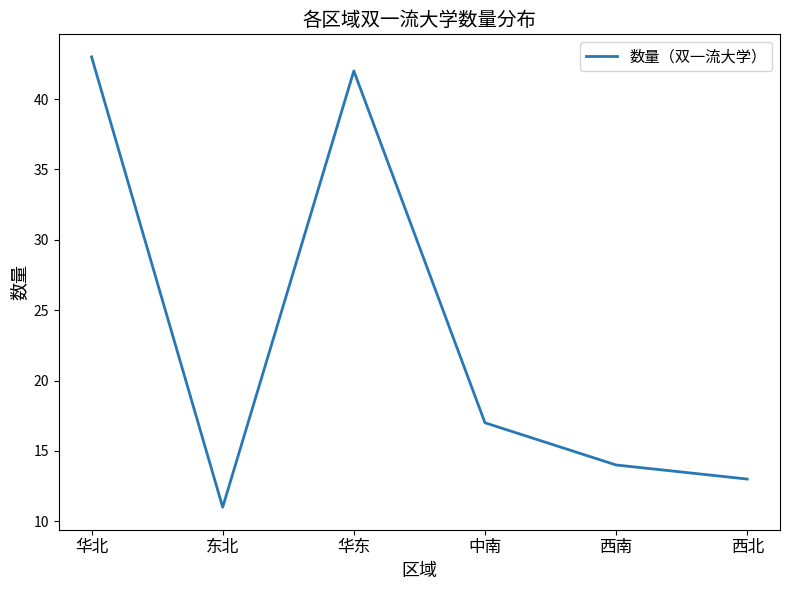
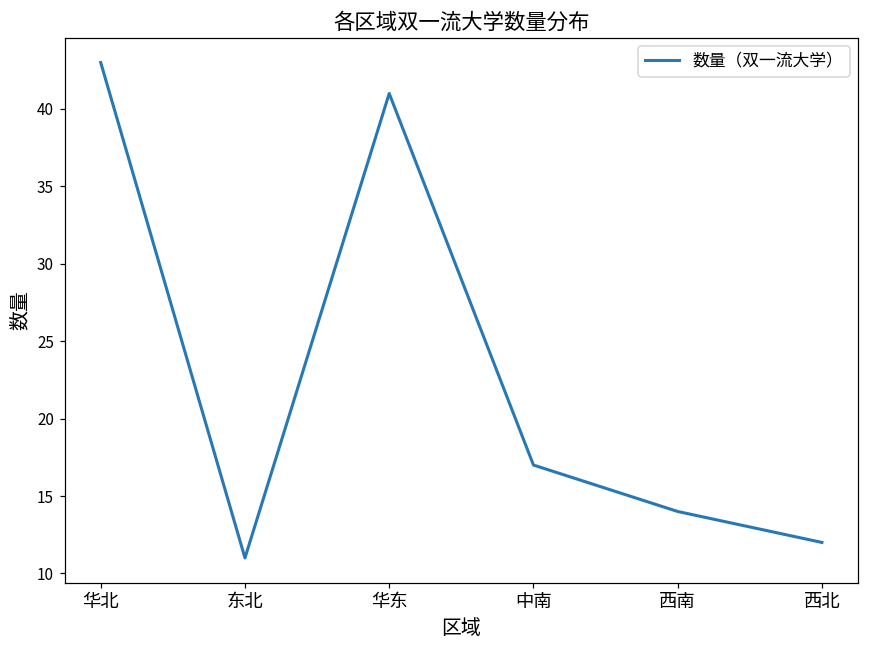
  {
    "华北": 43,
    "东北": 11,
-   "华东": 42,
+   "华东": 41,
    "中南": 17,
    "西南": 14,
-   "西北": 13
+   "西北": 12
  }
